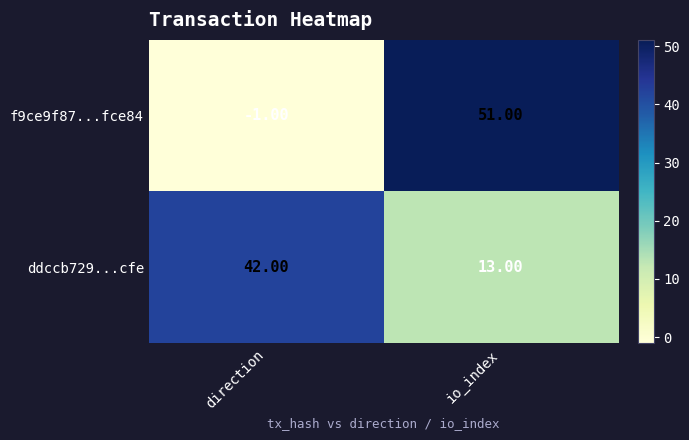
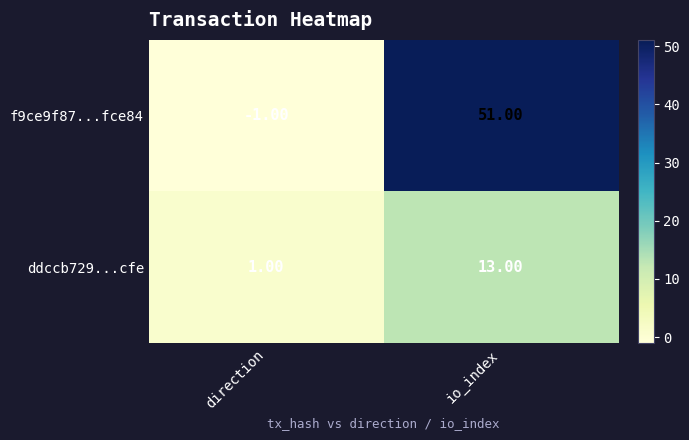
  {
    "f9ce9f87...fce84": {
      "io_index": 51.00
    },
    "ddccb729...cfe": {
-     "direction": 42.00,
+     "direction": 1.00,
      "io_index": 13.00
    }
  }
